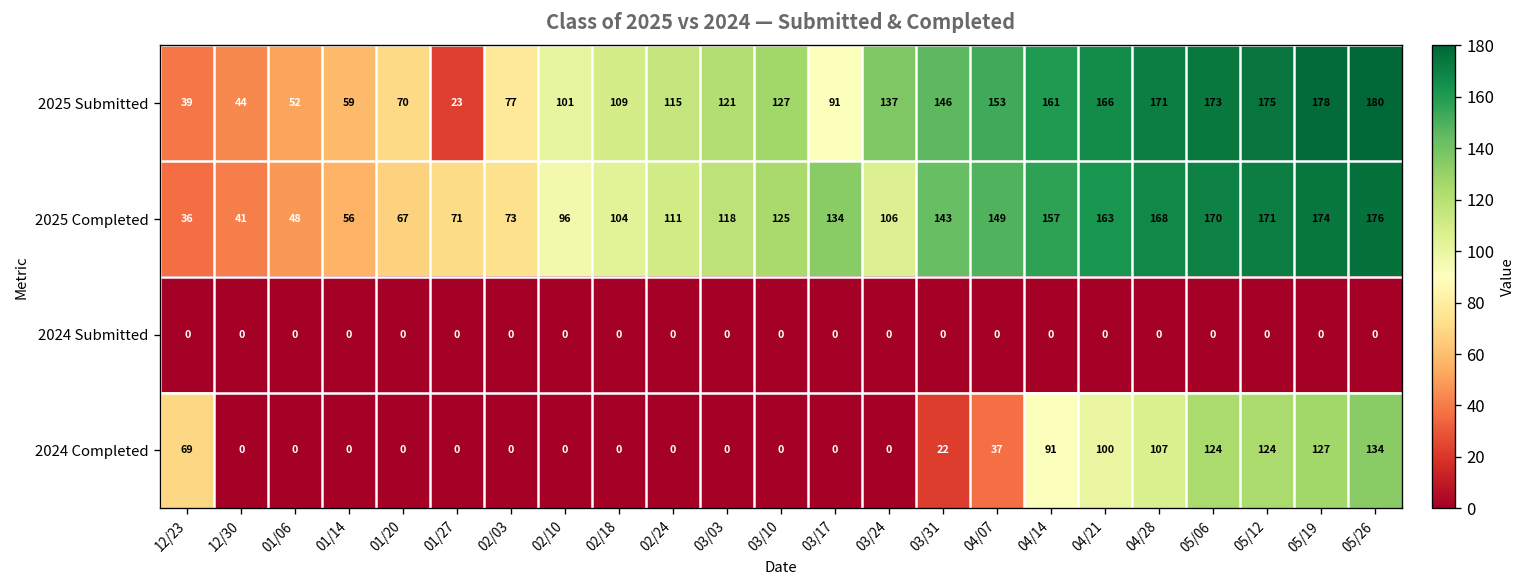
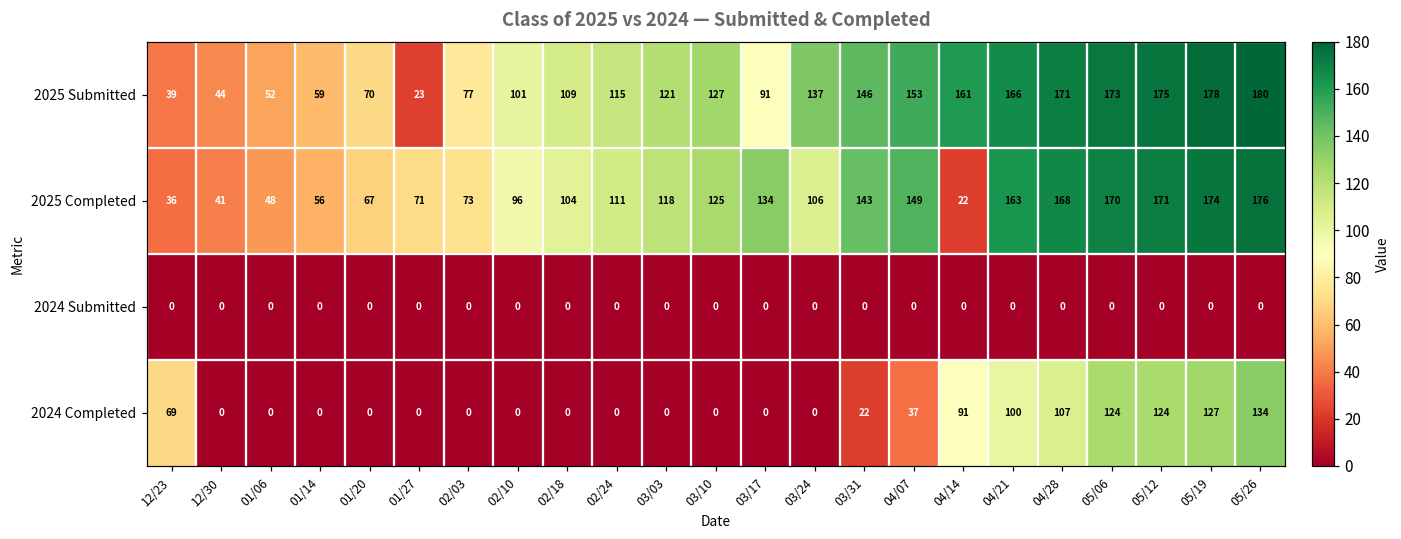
  {
    "2025 Submitted": {
      "12/23": 39,
      "12/30": 44,
      "01/06": 52,
      "01/14": 59,
      "01/20": 70,
      "01/27": 23,
      "02/03": 77,
      "02/10": 101,
      "02/18": 109,
      "02/24": 115,
      "03/03": 121,
      "03/10": 127,
      "03/17": 91,
      "03/24": 137,
      "03/31": 146,
      "04/07": 153,
      "04/14": 161,
      "04/21": 166,
      "04/28": 171,
      "05/06": 173,
      "05/12": 175,
      "05/19": 178,
      "05/26": 180
    },
    "2025 Completed": {
      "12/23": 36,
      "12/30": 41,
      "01/06": 48,
      "01/14": 56,
      "01/20": 67,
      "01/27": 71,
      "02/03": 73,
      "02/10": 96,
      "02/18": 104,
      "02/24": 111,
      "03/03": 118,
      "03/10": 125,
      "03/17": 134,
      "03/24": 106,
      "03/31": 143,
      "04/07": 149,
-     "04/14": 157,
+     "04/14": 22,
      "04/21": 163,
      "04/28": 168,
      "05/06": 170,
      "05/12": 171,
      "05/19": 174,
      "05/26": 176
    },
    "2024 Submitted": {
      "12/23": 0,
      "12/30": 0,
      "01/06": 0,
      "01/14": 0,
      "01/20": 0,
      "01/27": 0,
      "02/03": 0,
      "02/10": 0,
      "02/18": 0,
      "02/24": 0,
      "03/03": 0,
      "03/10": 0,
      "03/17": 0,
      "03/24": 0,
      "03/31": 0,
      "04/07": 0,
      "04/14": 0,
      "04/21": 0,
      "04/28": 0,
      "05/06": 0,
      "05/12": 0,
      "05/19": 0,
      "05/26": 0
    },
    "2024 Completed": {
      "12/23": 69,
      "12/30": 0,
      "01/06": 0,
      "01/14": 0,
      "01/20": 0,
      "01/27": 0,
      "02/03": 0,
      "02/10": 0,
      "02/18": 0,
      "02/24": 0,
      "03/03": 0,
      "03/10": 0,
      "03/17": 0,
      "03/24": 0,
      "03/31": 22,
      "04/07": 37,
      "04/14": 91,
      "04/21": 100,
      "04/28": 107,
      "05/06": 124,
      "05/12": 124,
      "05/19": 127,
      "05/26": 134
    }
  }
